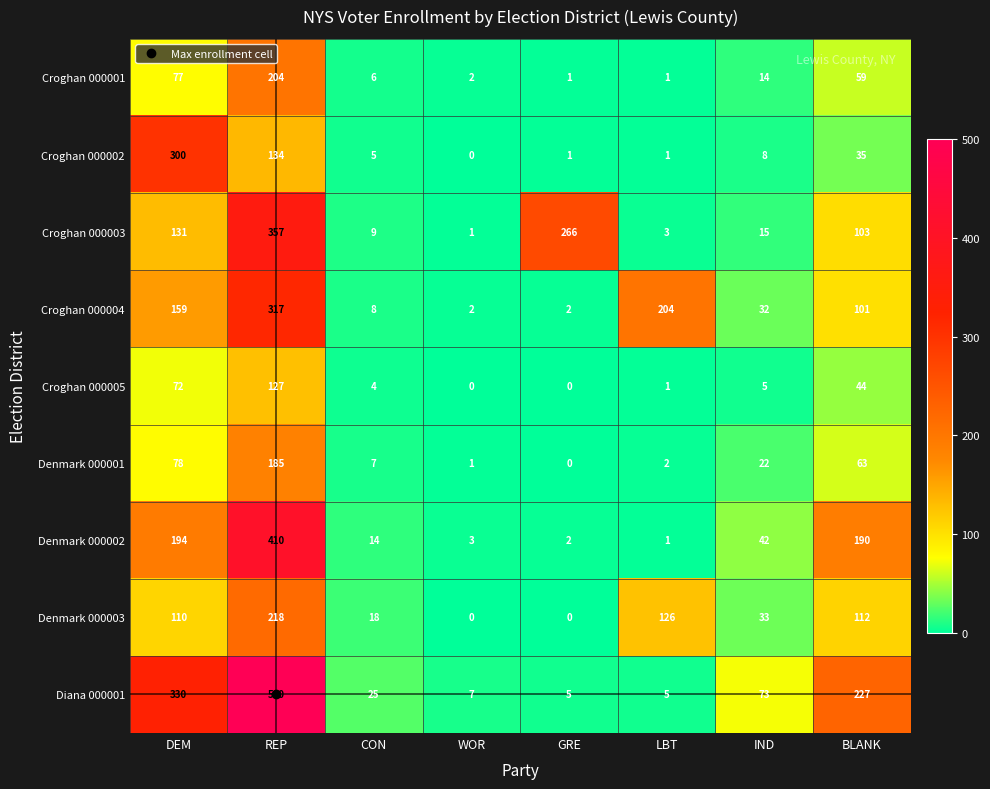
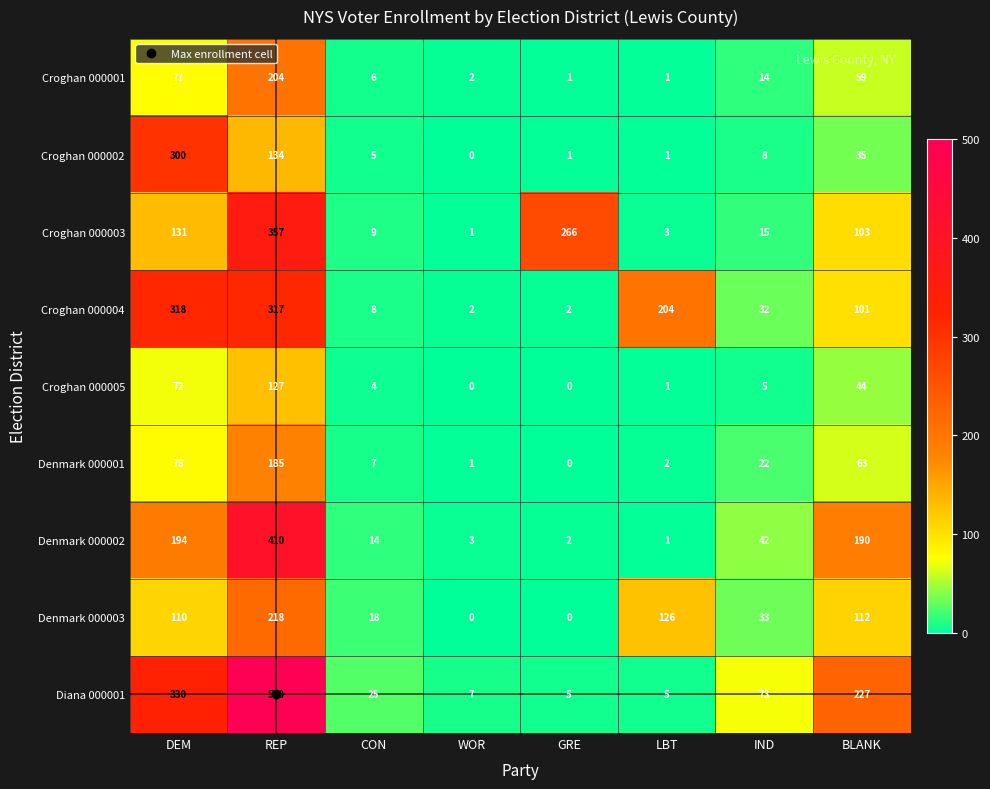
  {
    "Croghan 000001": {
      "DEM": 77,
      "REP": 204,
      "CON": 6,
      "WOR": 2,
      "GRE": 1,
      "LBT": 1,
      "IND": 14
    },
    "Croghan 000002": {
      "DEM": 300,
      "REP": 134,
      "CON": 5,
      "WOR": 0,
      "GRE": 1,
      "LBT": 1,
      "IND": 8,
      "BLANK": 35
    },
    "Croghan 000003": {
      "DEM": 131,
      "REP": 357,
      "CON": 9,
      "WOR": 1,
      "GRE": 266,
      "LBT": 3,
      "IND": 15,
      "BLANK": 103
    },
    "Croghan 000004": {
-     "DEM": 159,
+     "DEM": 318,
      "REP": 317,
      "CON": 8,
      "WOR": 2,
      "GRE": 2,
      "LBT": 204,
      "IND": 32,
      "BLANK": 101
    },
    "Croghan 000005": {
      "DEM": 72,
      "REP": 127,
      "CON": 4,
      "WOR": 0,
      "GRE": 0,
      "LBT": 1,
      "IND": 5,
      "BLANK": 44
    },
    "Denmark 000001": {
      "DEM": 78,
      "REP": 185,
      "CON": 7,
      "WOR": 1,
      "GRE": 0,
      "LBT": 2,
      "IND": 22,
      "BLANK": 63
    },
    "Denmark 000002": {
      "DEM": 194,
      "REP": 410,
      "CON": 14,
      "WOR": 3,
      "GRE": 2,
      "LBT": 1,
      "IND": 42,
      "BLANK": 190
    },
    "Denmark 000003": {
      "DEM": 110,
      "REP": 218,
      "CON": 18,
      "WOR": 0,
      "GRE": 0,
      "LBT": 126,
      "IND": 33,
      "BLANK": 112
    },
    "Diana 000001": {
      "DEM": 330,
      "CON": 25,
      "WOR": 7,
      "GRE": 5,
      "LBT": 5,
      "IND": 73,
      "BLANK": 227
    }
  }
